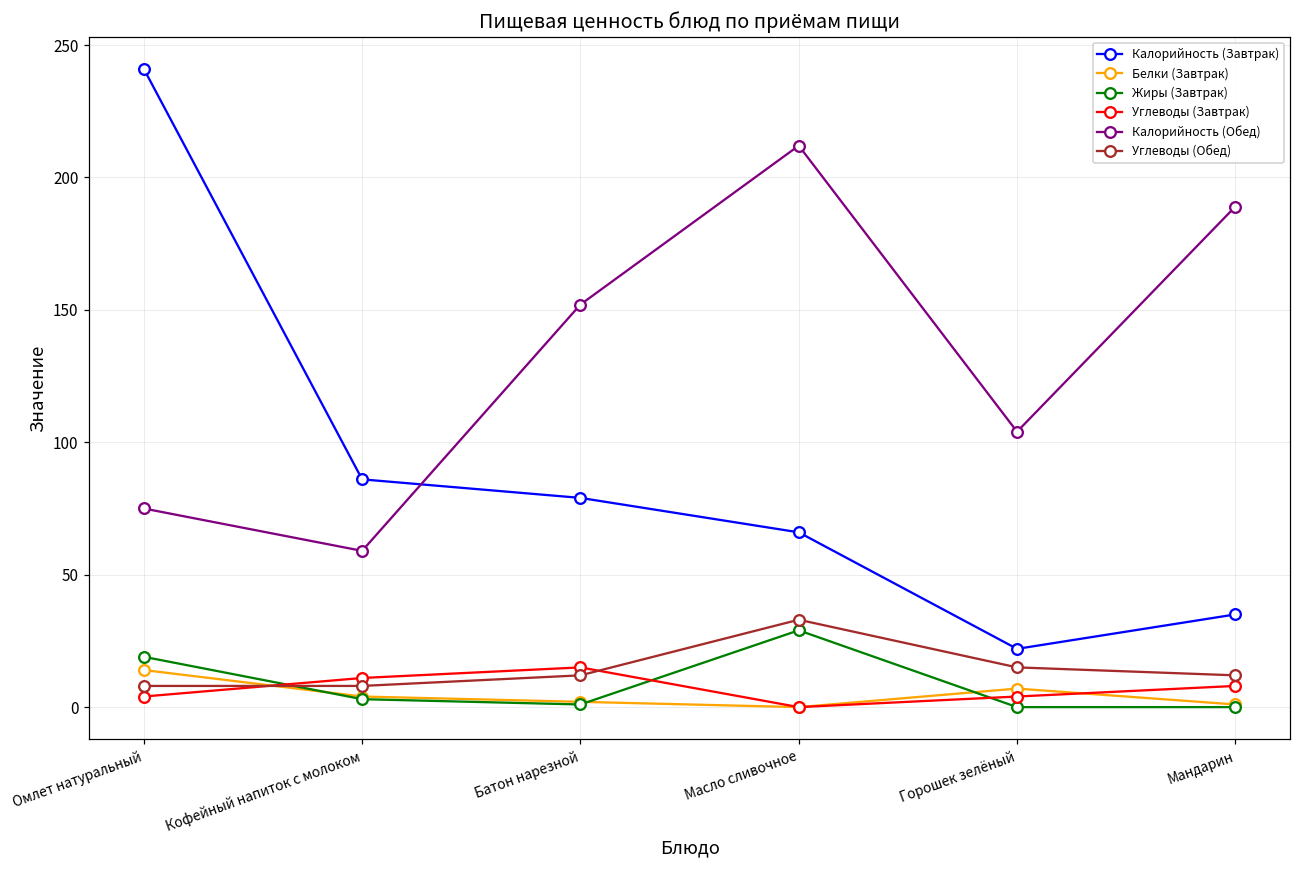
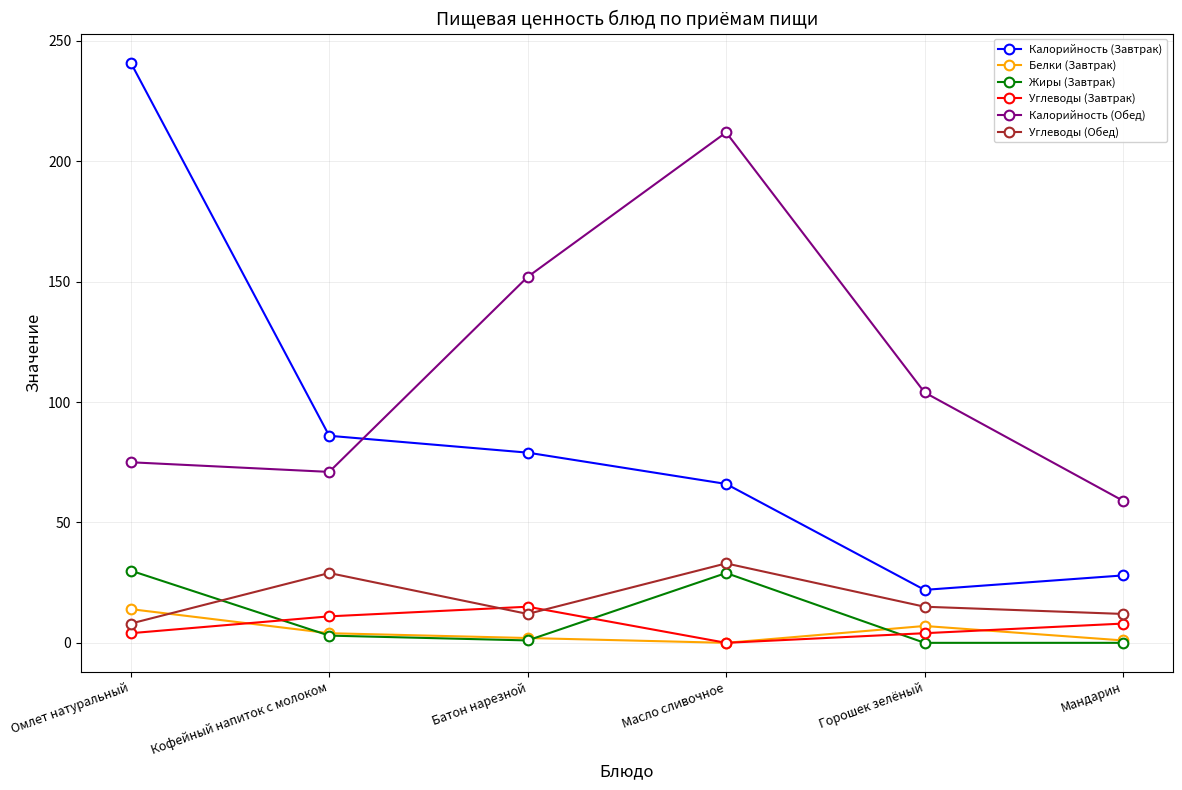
  {
    "Калорийность (Завтрак)": {
      "Омлет натуральный": 241,
      "Кофейный напиток с молоком": 86,
      "Батон нарезной": 79,
      "Масло сливочное": 66,
      "Горошек зелёный": 22,
-     "Мандарин": 35
+     "Мандарин": 28
    },
    "Белки (Завтрак)": {
      "Омлет натуральный": 14,
      "Горошек зелёный": 7
    },
    "Жиры (Завтрак)": {
-     "Омлет натуральный": 19,
+     "Омлет натуральный": 30,
      "Масло сливочное": 29,
      "Горошек зелёный": 0
    },
    "Углеводы (Завтрак)": {
      "Омлет натуральный": 4,
      "Кофейный напиток с молоком": 11,
      "Батон нарезной": 15,
      "Горошек зелёный": 4,
      "Мандарин": 8
    },
    "Калорийность (Обед)": {
      "Омлет натуральный": 75,
-     "Кофейный напиток с молоком": 59,
+     "Кофейный напиток с молоком": 71,
      "Батон нарезной": 152,
      "Масло сливочное": 212,
      "Горошек зелёный": 104,
-     "Мандарин": 189
+     "Мандарин": 59
    },
    "Углеводы (Обед)": {
      "Омлет натуральный": 8,
-     "Кофейный напиток с молоком": 8,
+     "Кофейный напиток с молоком": 29,
      "Батон нарезной": 12,
      "Масло сливочное": 33,
      "Горошек зелёный": 15,
      "Мандарин": 12
    }
  }
